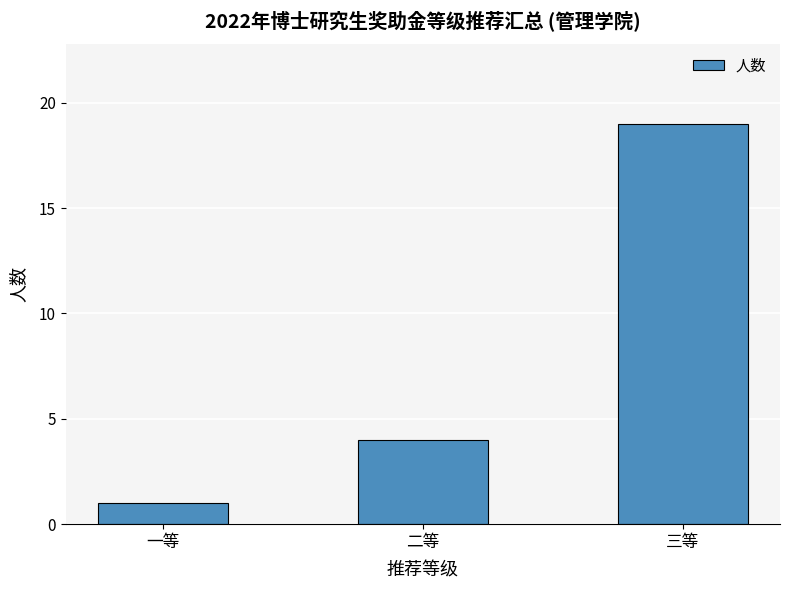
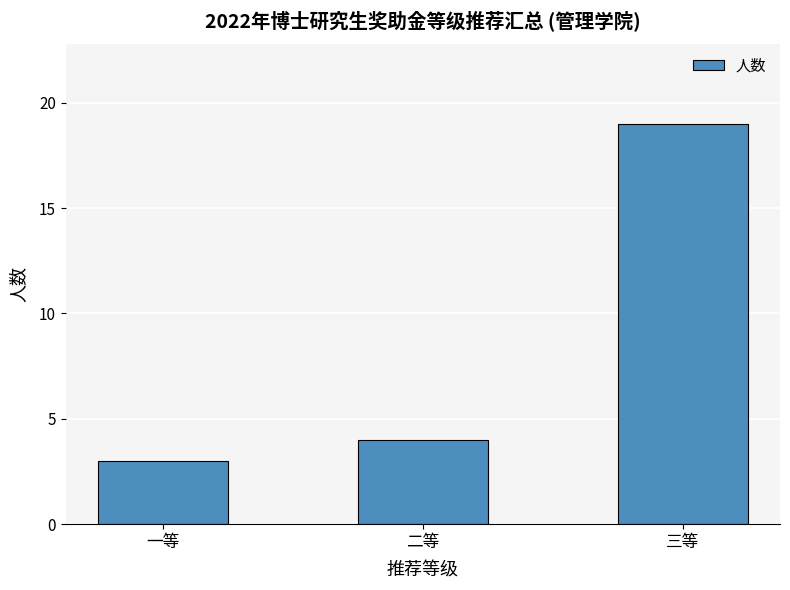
  {
-   "一等": 1,
+   "一等": 3,
    "二等": 4,
    "三等": 19
  }
